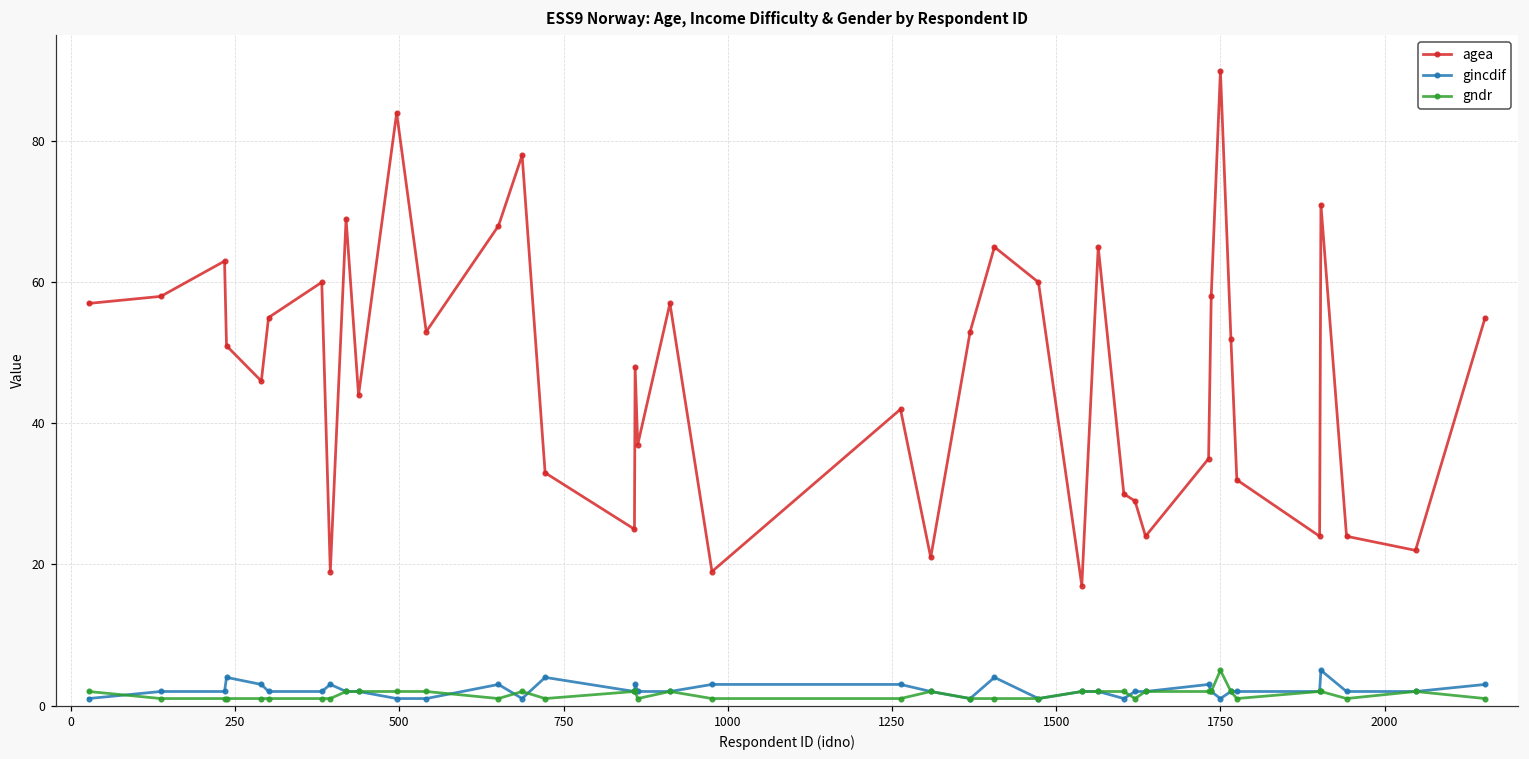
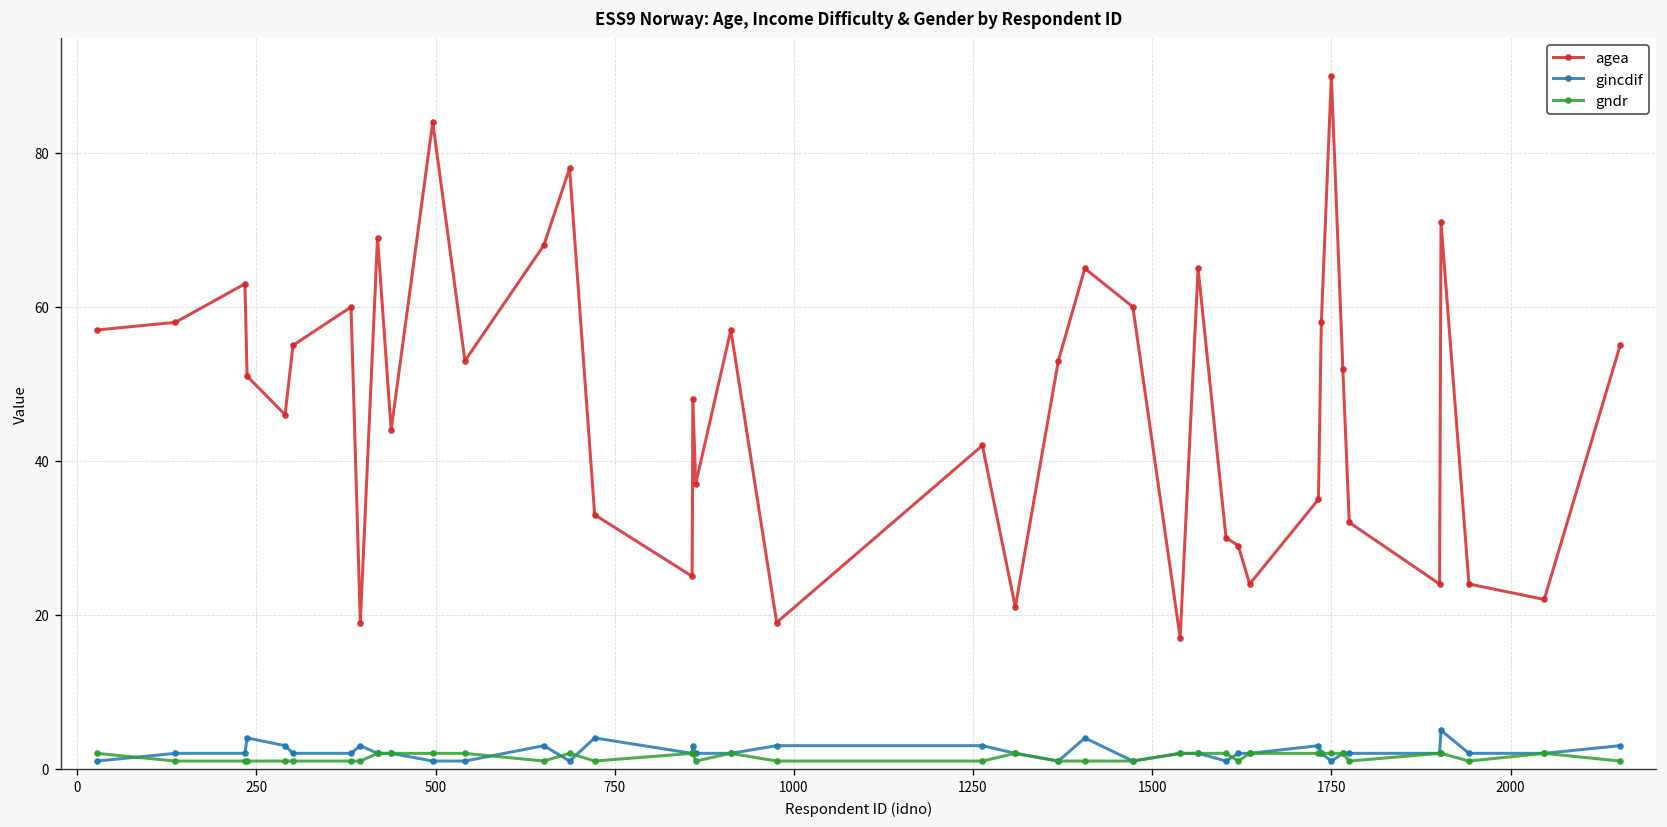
  {
    "agea": {
      "1750": 90
    },
    "gincdif": {
      "1750": 1
    },
    "gndr": {
-     "1750": 5
+     "1750": 2
    }
  }
